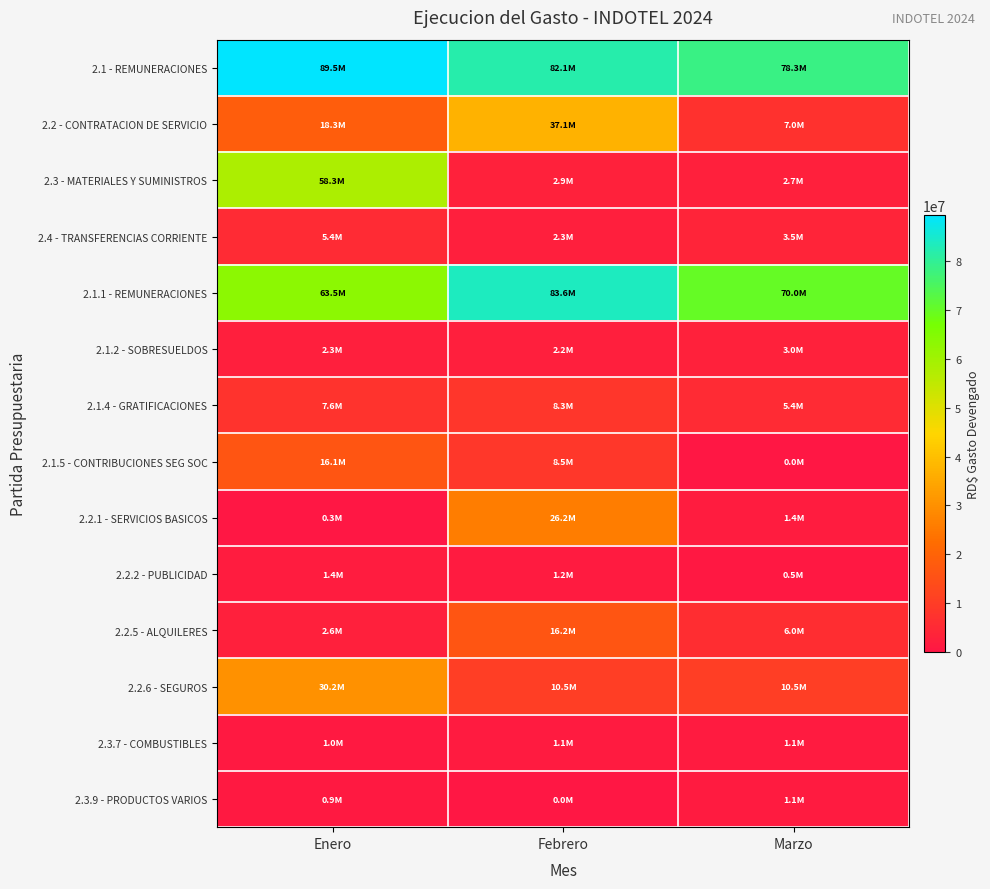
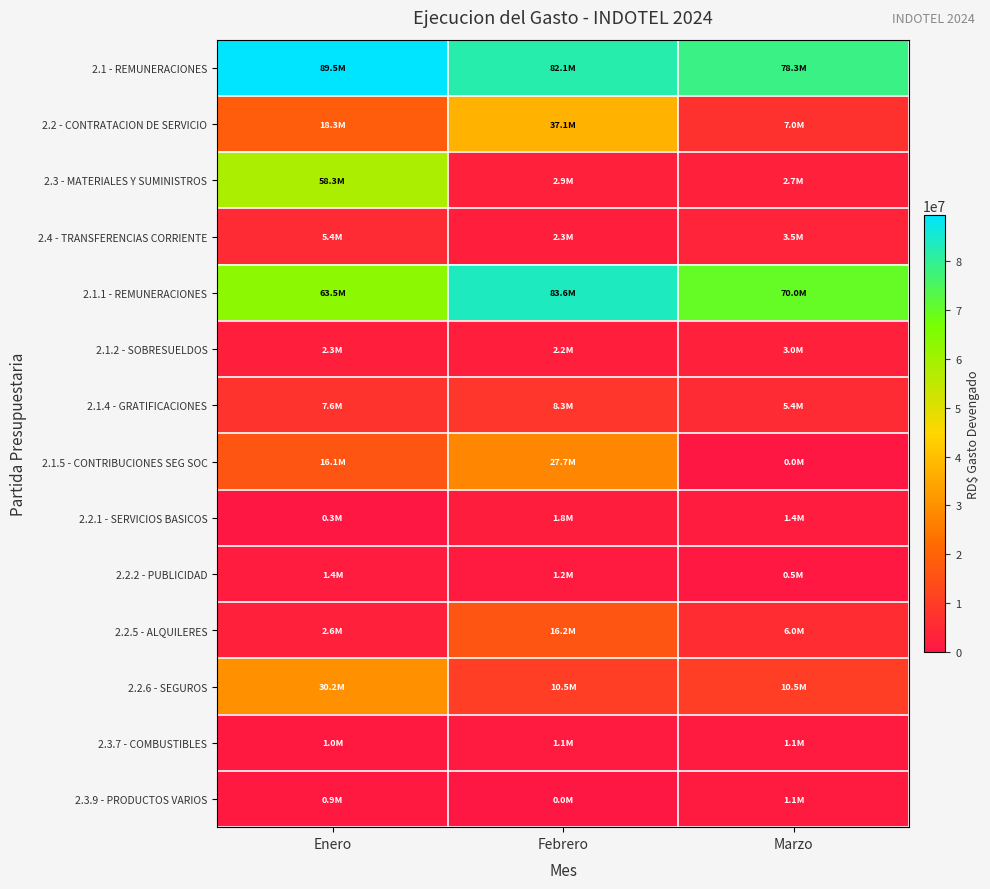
  {
    "2.1 - REMUNERACIONES": {
      "Enero": "89.5M",
      "Febrero": "82.1M",
      "Marzo": "78.3M"
    },
    "2.2 - CONTRATACION DE SERVICIO": {
      "Enero": "18.3M",
      "Febrero": "37.1M",
      "Marzo": "7.0M"
    },
    "2.3 - MATERIALES Y SUMINISTROS": {
      "Enero": "58.3M",
      "Febrero": "2.9M",
      "Marzo": "2.7M"
    },
    "2.4 - TRANSFERENCIAS CORRIENTE": {
      "Enero": "5.4M",
      "Febrero": "2.3M",
      "Marzo": "3.5M"
    },
    "2.1.1 - REMUNERACIONES": {
      "Enero": "63.5M",
      "Febrero": "83.6M",
      "Marzo": "70.0M"
    },
    "2.1.2 - SOBRESUELDOS": {
      "Enero": "2.3M",
      "Febrero": "2.2M",
      "Marzo": "3.0M"
    },
    "2.1.4 - GRATIFICACIONES": {
      "Enero": "7.6M",
      "Febrero": "8.3M",
      "Marzo": "5.4M"
    },
    "2.1.5 - CONTRIBUCIONES SEG SOC": {
      "Enero": "16.1M",
-     "Febrero": "8.5M",
+     "Febrero": "27.7M",
      "Marzo": "0.0M"
    },
    "2.2.1 - SERVICIOS BASICOS": {
      "Enero": "0.3M",
-     "Febrero": "26.2M",
+     "Febrero": "1.8M",
      "Marzo": "1.4M"
    },
    "2.2.2 - PUBLICIDAD": {
      "Enero": "1.4M",
      "Febrero": "1.2M",
      "Marzo": "0.5M"
    },
    "2.2.5 - ALQUILERES": {
      "Enero": "2.6M",
      "Febrero": "16.2M",
      "Marzo": "6.0M"
    },
    "2.2.6 - SEGUROS": {
      "Enero": "30.2M",
      "Febrero": "10.5M",
      "Marzo": "10.5M"
    },
    "2.3.7 - COMBUSTIBLES": {
      "Enero": "1.0M",
      "Febrero": "1.1M",
      "Marzo": "1.1M"
    },
    "2.3.9 - PRODUCTOS VARIOS": {
      "Enero": "0.9M",
      "Febrero": "0.0M",
      "Marzo": "1.1M"
    }
  }
